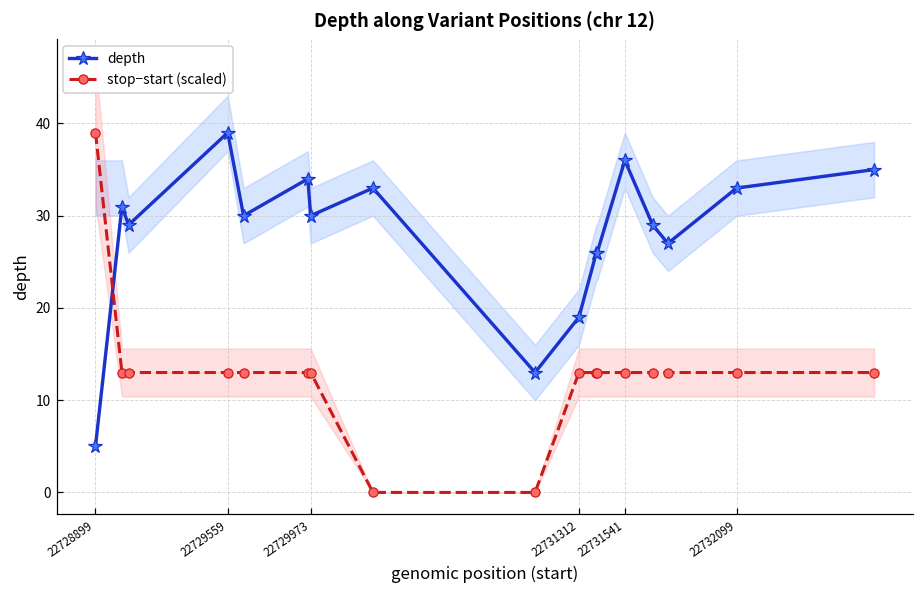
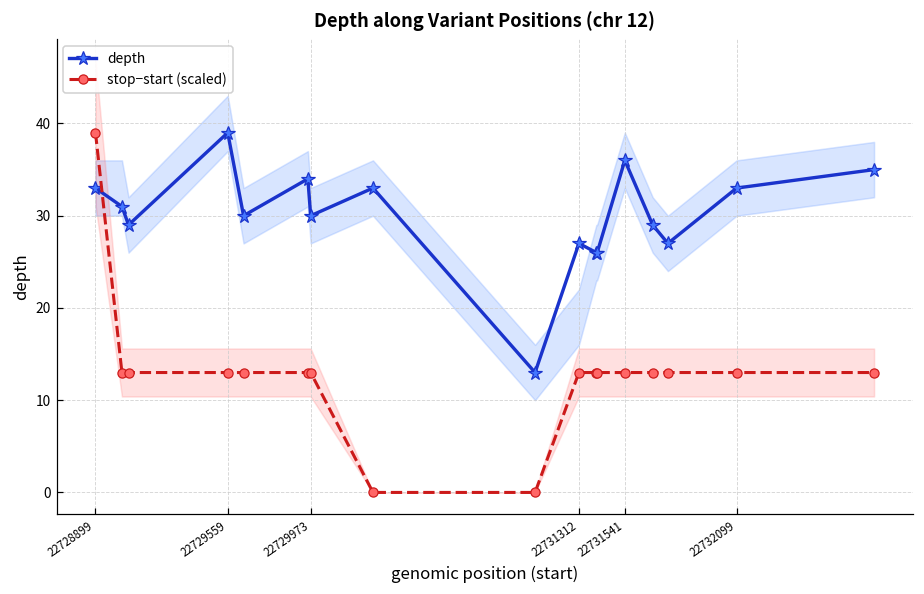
  {
    "depth": {
-     "22728899": 5,
+     "22728899": 33,
      "22729559": 39,
      "22729973": 30,
-     "22731312": 19,
+     "22731312": 27,
      "22731541": 36,
      "22732099": 33
    },
    "stop−start (scaled)": {
      "22728899": 39,
      "22729559": 13,
      "22729973": 13,
      "22731312": 13,
      "22731541": 13,
      "22732099": 13
    }
  }
